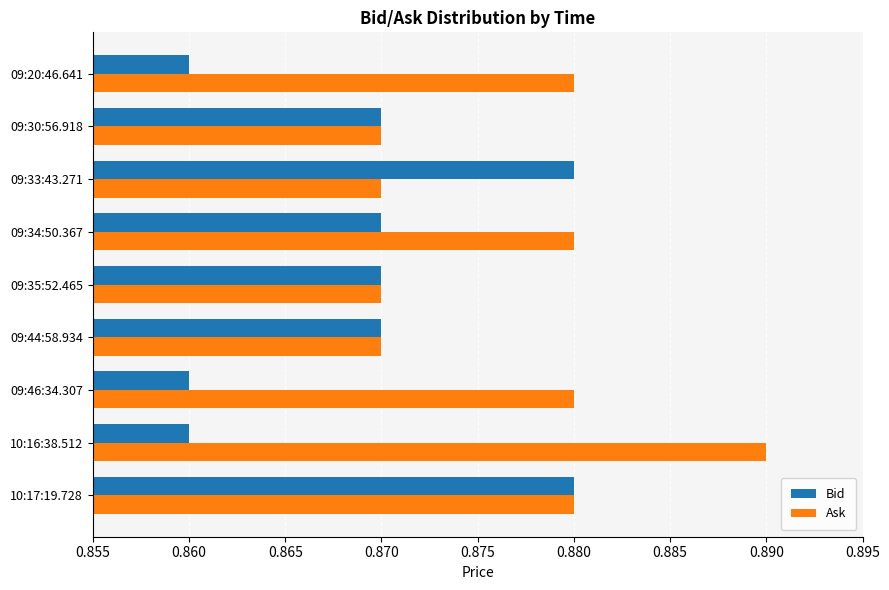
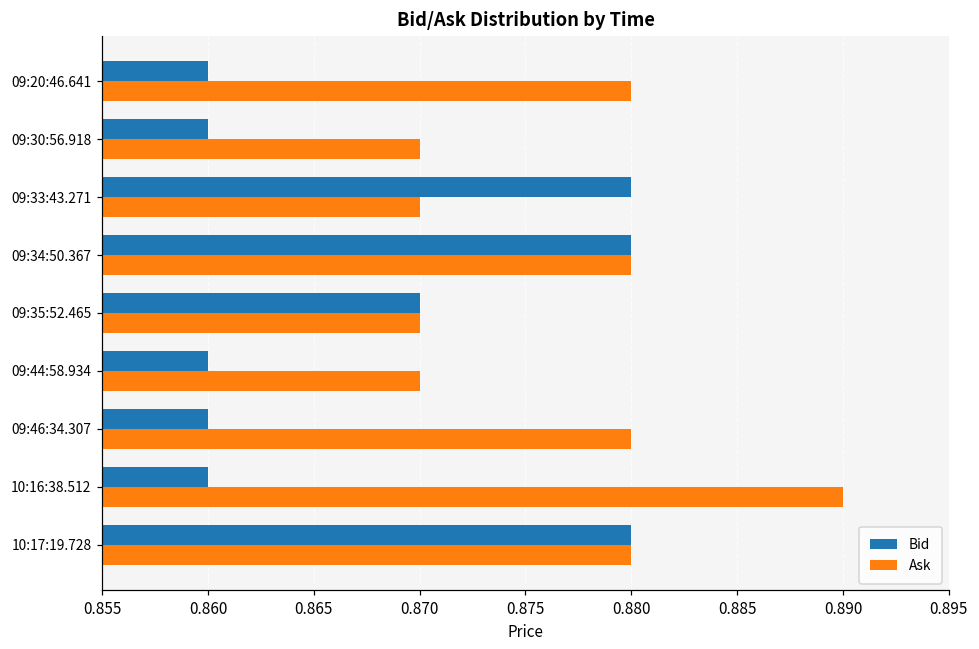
  {
    "Bid": {
      "09:20:46.641": 0.86,
-     "09:30:56.918": 0.87,
+     "09:30:56.918": 0.86,
      "09:33:43.271": 0.88,
-     "09:34:50.367": 0.87,
+     "09:34:50.367": 0.88,
      "09:35:52.465": 0.87,
-     "09:44:58.934": 0.87,
+     "09:44:58.934": 0.86,
      "09:46:34.307": 0.86,
      "10:16:38.512": 0.86,
      "10:17:19.728": 0.88
    },
    "Ask": {
      "09:20:46.641": 0.88,
      "09:30:56.918": 0.87,
      "09:33:43.271": 0.87,
      "09:34:50.367": 0.88,
      "09:35:52.465": 0.87,
      "09:44:58.934": 0.87,
      "09:46:34.307": 0.88,
      "10:16:38.512": 0.89,
      "10:17:19.728": 0.88
    }
  }
